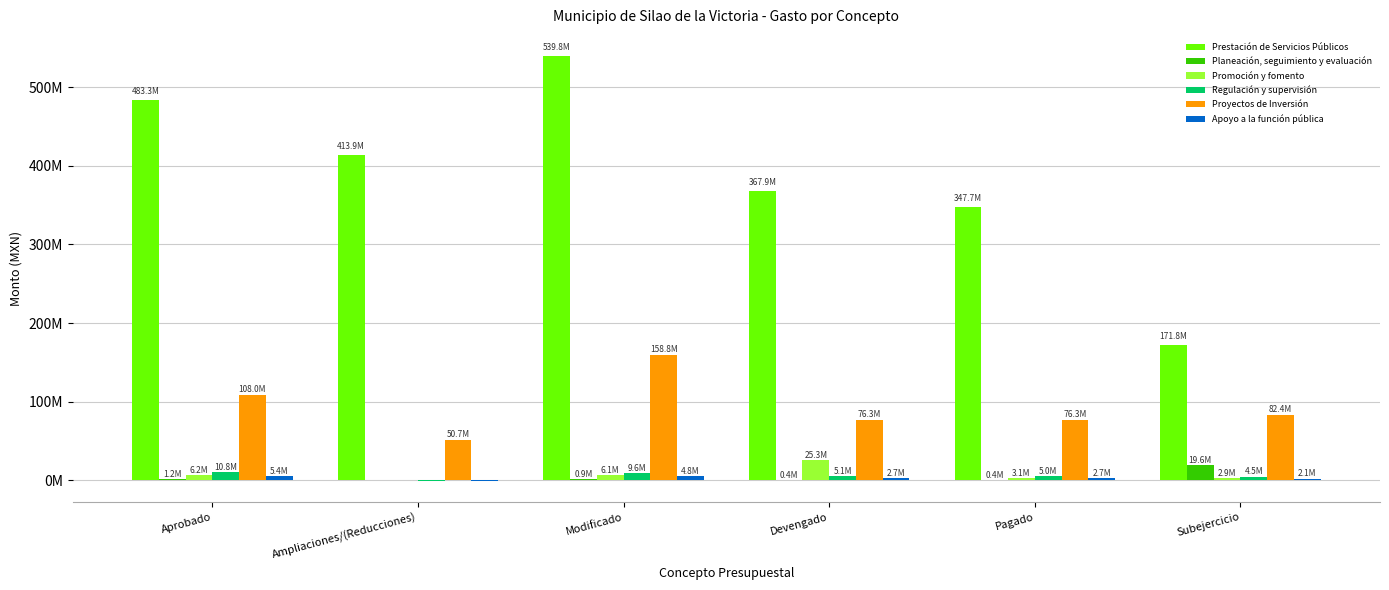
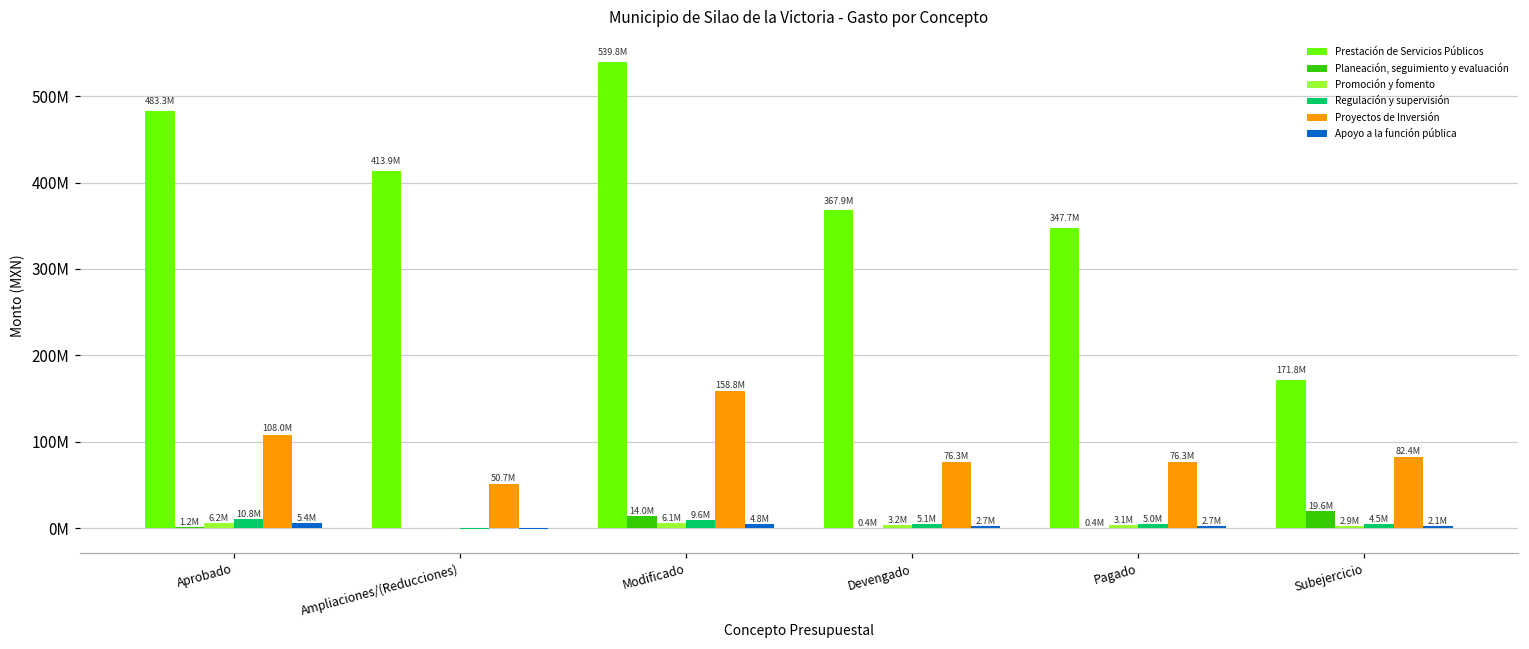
  {
    "Prestación de Servicios Públicos": {
      "Aprobado": "483.3M",
      "Ampliaciones/(Reducciones)": "413.9M",
      "Modificado": "539.8M",
      "Devengado": "367.9M",
      "Pagado": "347.7M",
      "Subejercicio": "171.8M"
    },
    "Planeación, seguimiento y evaluación": {
      "Aprobado": "1.2M",
-     "Modificado": "0.9M",
+     "Modificado": "14.0M",
      "Devengado": "0.4M",
      "Pagado": "0.4M",
      "Subejercicio": "19.6M"
    },
    "Promoción y fomento": {
      "Aprobado": "6.2M",
      "Modificado": "6.1M",
-     "Devengado": "25.3M",
+     "Devengado": "3.2M",
      "Pagado": "3.1M",
      "Subejercicio": "2.9M"
    },
    "Regulación y supervisión": {
      "Aprobado": "10.8M",
      "Modificado": "9.6M",
      "Devengado": "5.1M",
      "Pagado": "5.0M",
      "Subejercicio": "4.5M"
    },
    "Proyectos de Inversión": {
      "Aprobado": "108.0M",
      "Ampliaciones/(Reducciones)": "50.7M",
      "Modificado": "158.8M",
      "Devengado": "76.3M",
      "Pagado": "76.3M",
      "Subejercicio": "82.4M"
    },
    "Apoyo a la función pública": {
      "Aprobado": "5.4M",
      "Modificado": "4.8M",
      "Devengado": "2.7M",
      "Pagado": "2.7M",
      "Subejercicio": "2.1M"
    }
  }
